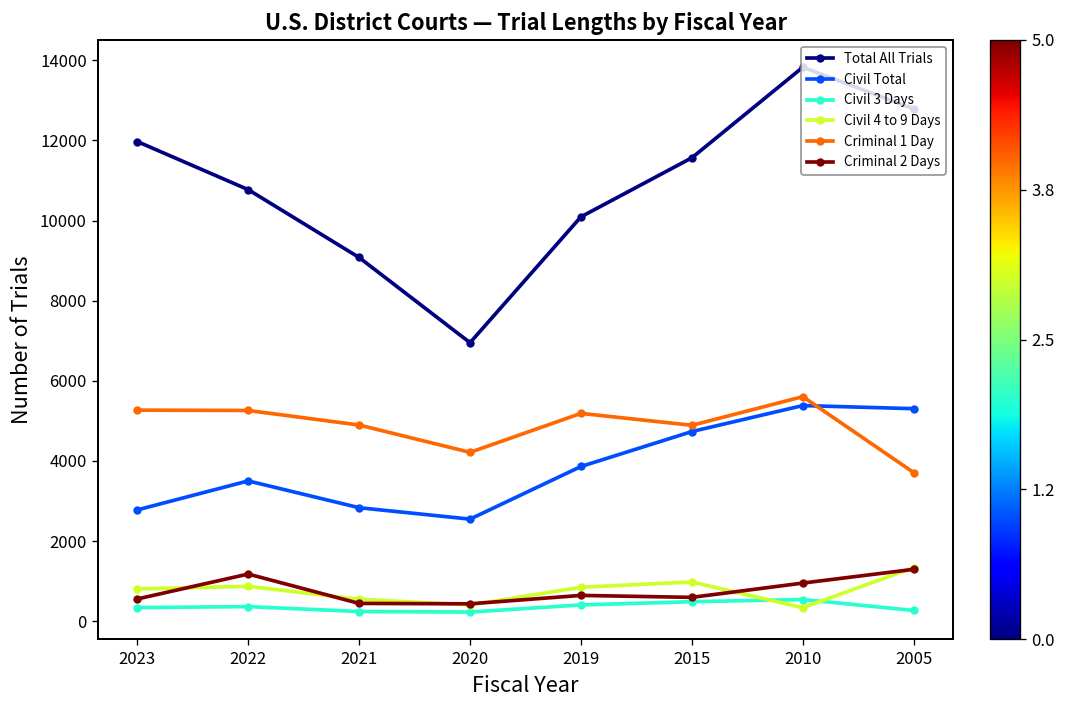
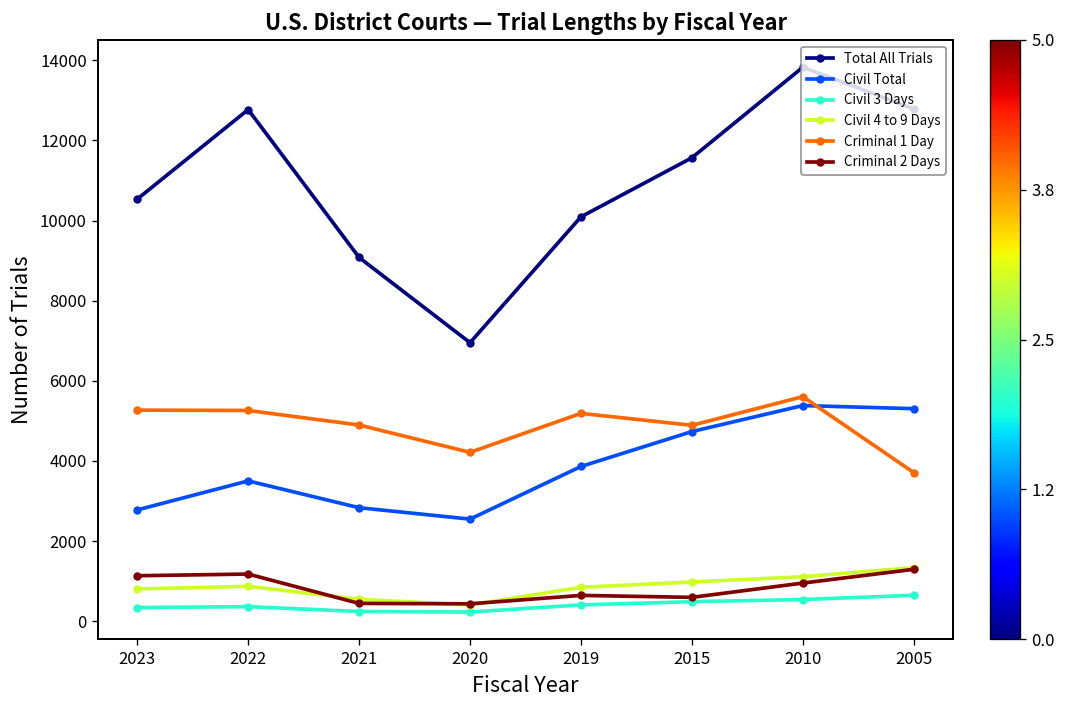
  {
    "Total All Trials": {
-     "2023": 12000,
-     "2022": 10800,
+     "2023": 10500,
+     "2022": 12800,
      "2021": 9100,
      "2020": 7000,
      "2019": 10100,
      "2015": 11600
    },
    "Civil Total": {
      "2023": 2800,
      "2022": 3500,
      "2021": 2800,
      "2020": 2500,
      "2019": 3900,
      "2015": 4700,
      "2010": 5400,
      "2005": 5300
    },
    "Civil 3 Days": {
      "2023": 300,
      "2022": 400,
      "2021": 200,
      "2020": 200,
      "2019": 400,
      "2015": 500,
      "2010": 500,
-     "2005": 300
+     "2005": 600
    },
    "Civil 4 to 9 Days": {
      "2023": 800,
      "2022": 900,
      "2021": 500,
      "2019": 800,
      "2015": 1000,
-     "2010": 300
+     "2010": 1100
    },
    "Criminal 1 Day": {
      "2023": 5300,
      "2022": 5300,
      "2021": 4900,
      "2020": 4200,
      "2019": 5200,
      "2015": 4900,
      "2010": 5600,
      "2005": 3700
    },
    "Criminal 2 Days": {
-     "2023": 600,
+     "2023": 1100,
      "2022": 1200,
      "2021": 400,
      "2019": 600,
      "2015": 600,
      "2010": 1000
    }
  }
